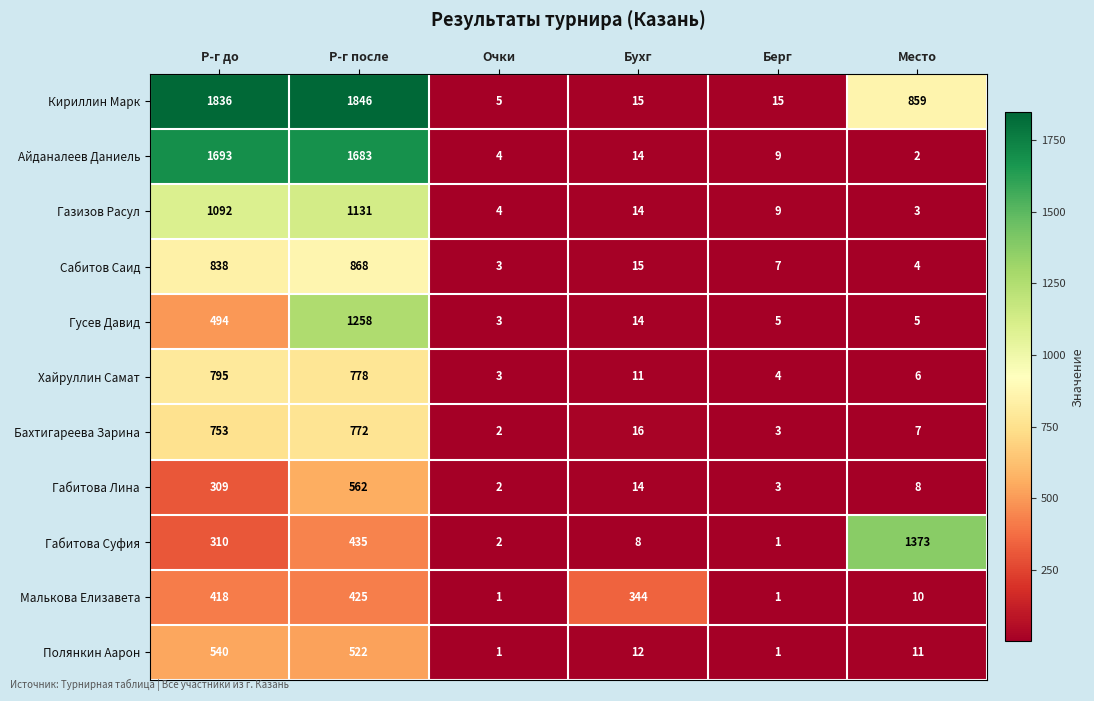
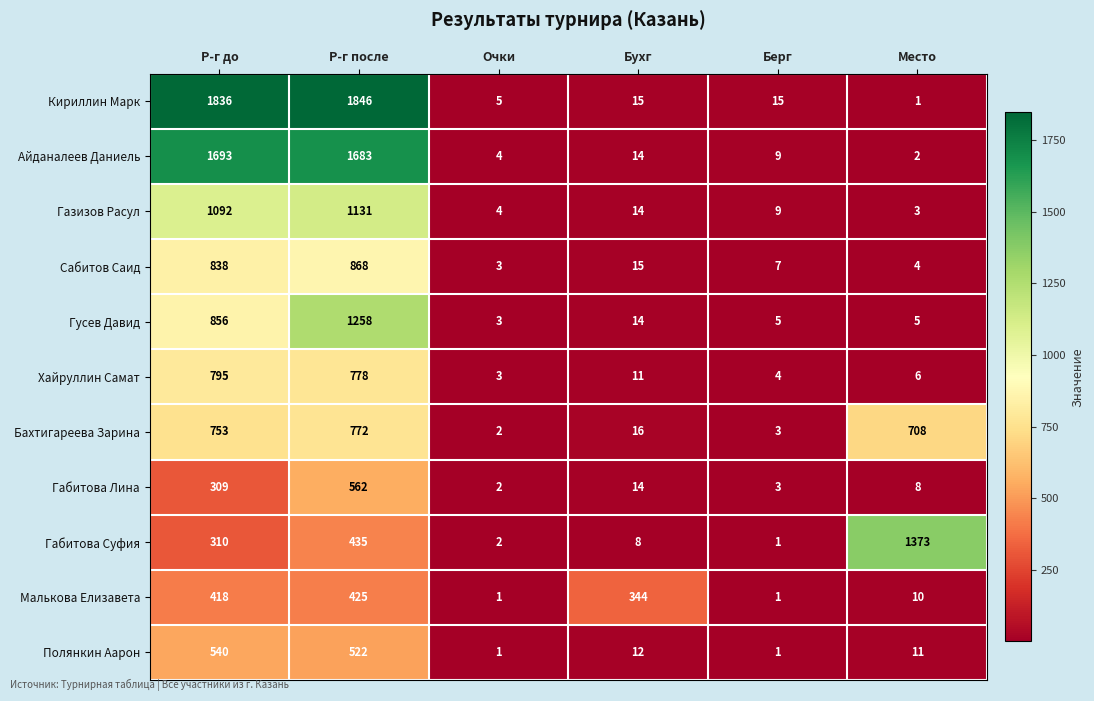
  {
    "Кириллин Марк": {
      "Р-г до": 1836,
      "Р-г после": 1846,
      "Очки": 5,
      "Бухг": 15,
      "Берг": 15,
-     "Место": 859
+     "Место": 1
    },
    "Айданалеев Даниель": {
      "Р-г до": 1693,
      "Р-г после": 1683,
      "Очки": 4,
      "Бухг": 14,
      "Берг": 9,
      "Место": 2
    },
    "Газизов Расул": {
      "Р-г до": 1092,
      "Р-г после": 1131,
      "Очки": 4,
      "Бухг": 14,
      "Берг": 9,
      "Место": 3
    },
    "Сабитов Саид": {
      "Р-г до": 838,
      "Р-г после": 868,
      "Очки": 3,
      "Бухг": 15,
      "Берг": 7,
      "Место": 4
    },
    "Гусев Давид": {
-     "Р-г до": 494,
+     "Р-г до": 856,
      "Р-г после": 1258,
      "Очки": 3,
      "Бухг": 14,
      "Берг": 5,
      "Место": 5
    },
    "Хайруллин Самат": {
      "Р-г до": 795,
      "Р-г после": 778,
      "Очки": 3,
      "Бухг": 11,
      "Берг": 4,
      "Место": 6
    },
    "Бахтигареева Зарина": {
      "Р-г до": 753,
      "Р-г после": 772,
      "Очки": 2,
      "Бухг": 16,
      "Берг": 3,
-     "Место": 7
+     "Место": 708
    },
    "Габитова Лина": {
      "Р-г до": 309,
      "Р-г после": 562,
      "Очки": 2,
      "Бухг": 14,
      "Берг": 3,
      "Место": 8
    },
    "Габитова Суфия": {
      "Р-г до": 310,
      "Р-г после": 435,
      "Очки": 2,
      "Бухг": 8,
      "Берг": 1,
      "Место": 1373
    },
    "Малькова Елизавета": {
      "Р-г до": 418,
      "Р-г после": 425,
      "Очки": 1,
      "Бухг": 344,
      "Берг": 1,
      "Место": 10
    },
    "Полянкин Аарон": {
      "Р-г до": 540,
      "Р-г после": 522,
      "Очки": 1,
      "Бухг": 12,
      "Берг": 1,
      "Место": 11
    }
  }
